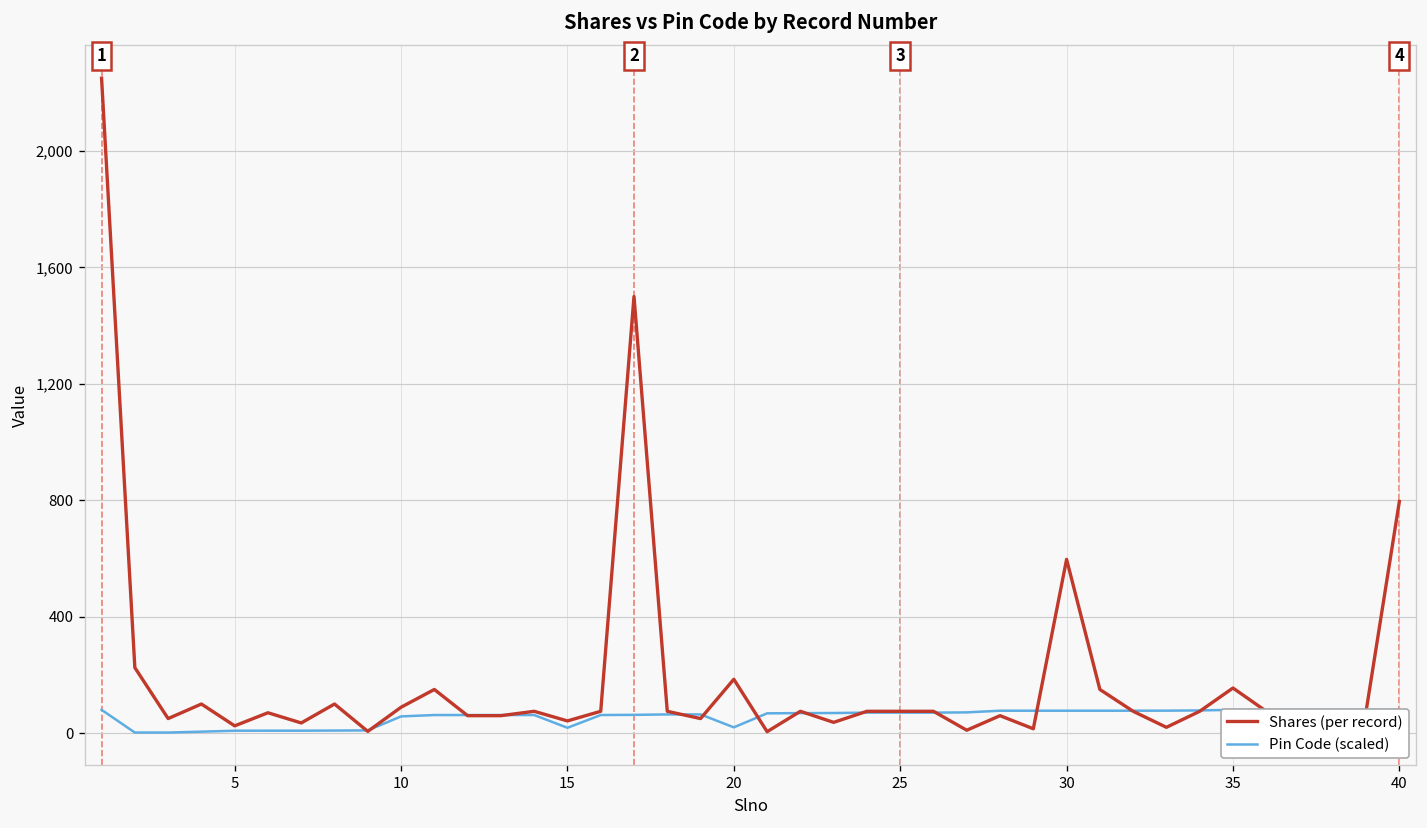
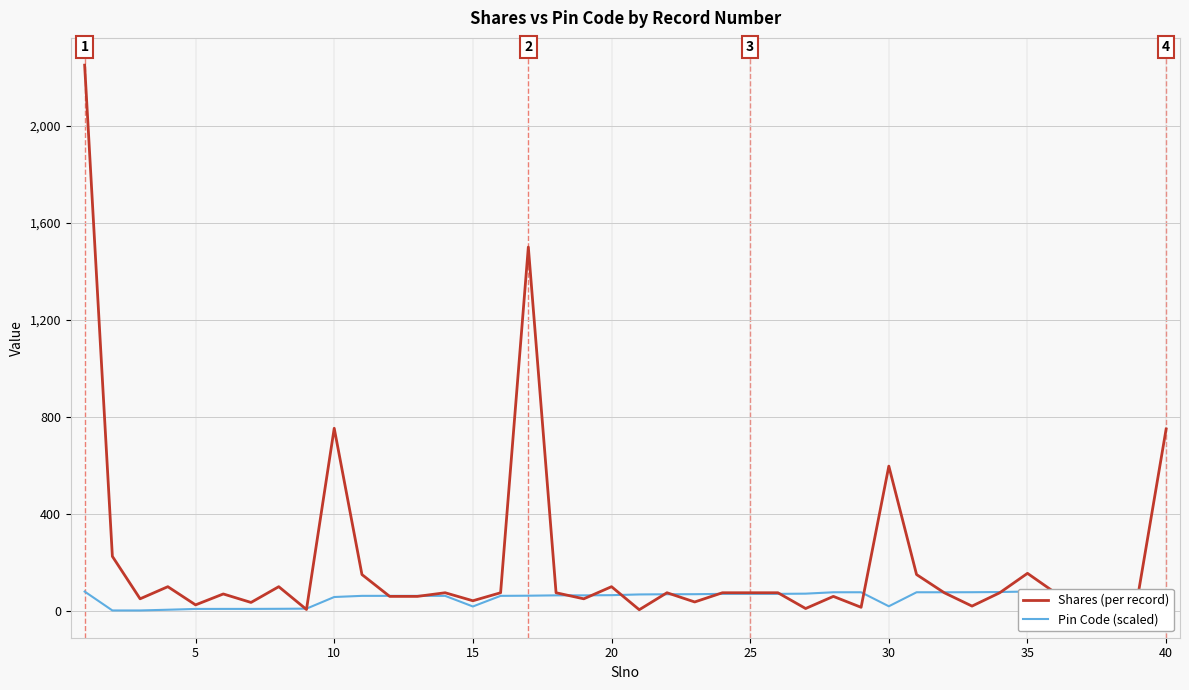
  {
    "Shares (per record)": {
      "5": 30,
-     "10": 90,
+     "10": 750,
      "15": 40,
-     "20": 190,
+     "20": 100,
      "30": 600,
      "35": 160,
-     "40": 800
+     "40": 750
    },
    "Pin Code (scaled)": {
      "5": 10,
      "10": 60,
      "15": 20,
-     "20": 20,
-     "30": 80
+     "20": 70,
+     "30": 20
    }
  }
